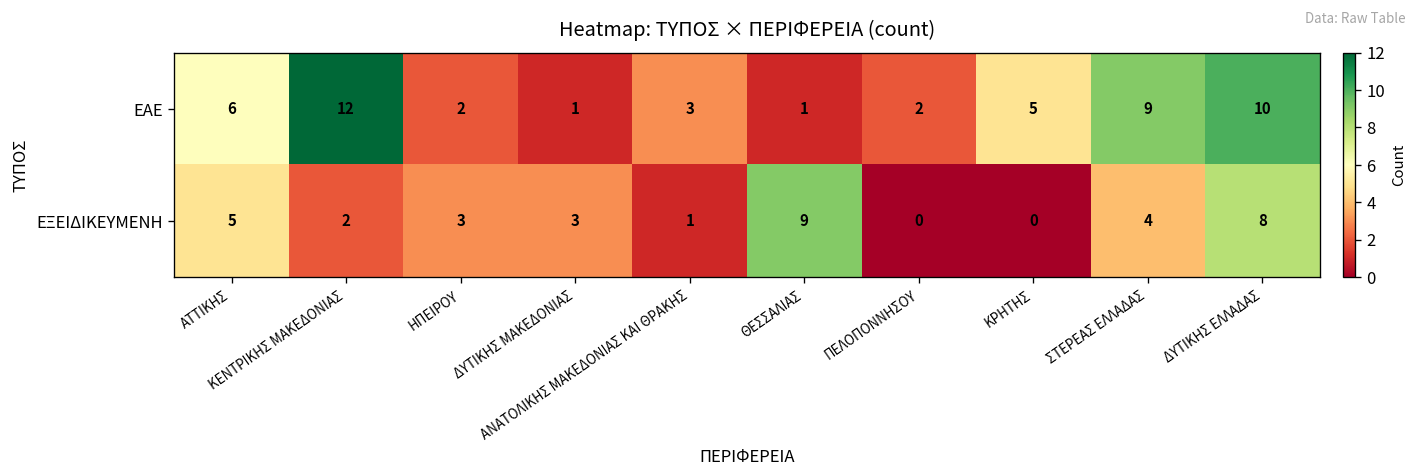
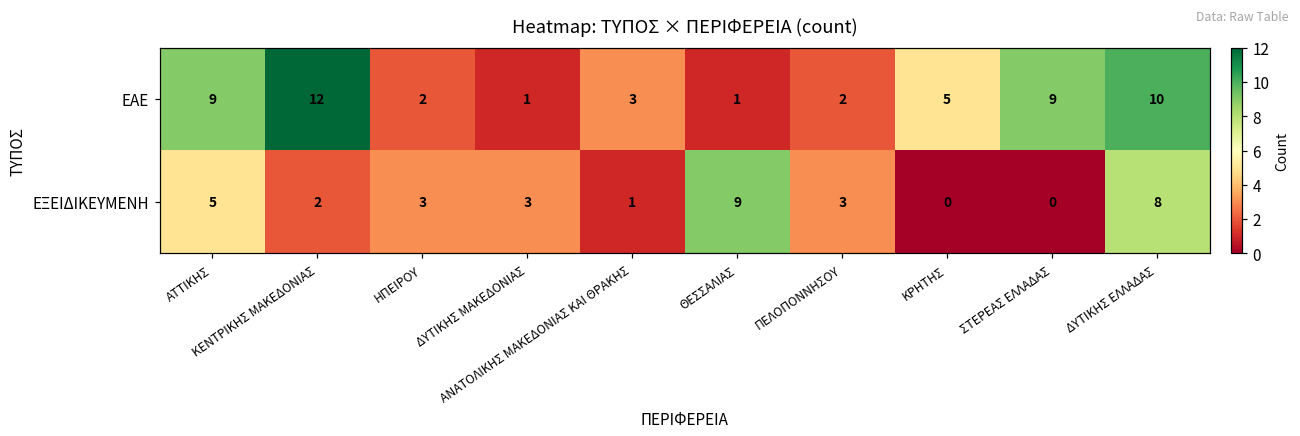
  {
    "ΕΑΕ": {
-     "ΑΤΤΙΚΗΣ": 6,
+     "ΑΤΤΙΚΗΣ": 9,
      "ΚΕΝΤΡΙΚΗΣ ΜΑΚΕΔΟΝΙΑΣ": 12,
      "ΗΠΕΙΡΟΥ": 2,
      "ΔΥΤΙΚΗΣ ΜΑΚΕΔΟΝΙΑΣ": 1,
      "ΑΝΑΤΟΛΙΚΗΣ ΜΑΚΕΔΟΝΙΑΣ ΚΑΙ ΘΡΑΚΗΣ": 3,
      "ΘΕΣΣΑΛΙΑΣ": 1,
      "ΠΕΛΟΠΟΝΝΗΣΟΥ": 2,
      "ΚΡΗΤΗΣ": 5,
      "ΣΤΕΡΕΑΣ ΕΛΛΑΔΑΣ": 9,
      "ΔΥΤΙΚΗΣ ΕΛΛΑΔΑΣ": 10
    },
    "ΕΞΕΙΔΙΚΕΥΜΕΝΗ": {
      "ΑΤΤΙΚΗΣ": 5,
      "ΚΕΝΤΡΙΚΗΣ ΜΑΚΕΔΟΝΙΑΣ": 2,
      "ΗΠΕΙΡΟΥ": 3,
      "ΔΥΤΙΚΗΣ ΜΑΚΕΔΟΝΙΑΣ": 3,
      "ΑΝΑΤΟΛΙΚΗΣ ΜΑΚΕΔΟΝΙΑΣ ΚΑΙ ΘΡΑΚΗΣ": 1,
      "ΘΕΣΣΑΛΙΑΣ": 9,
-     "ΠΕΛΟΠΟΝΝΗΣΟΥ": 0,
+     "ΠΕΛΟΠΟΝΝΗΣΟΥ": 3,
      "ΚΡΗΤΗΣ": 0,
-     "ΣΤΕΡΕΑΣ ΕΛΛΑΔΑΣ": 4,
+     "ΣΤΕΡΕΑΣ ΕΛΛΑΔΑΣ": 0,
      "ΔΥΤΙΚΗΣ ΕΛΛΑΔΑΣ": 8
    }
  }
